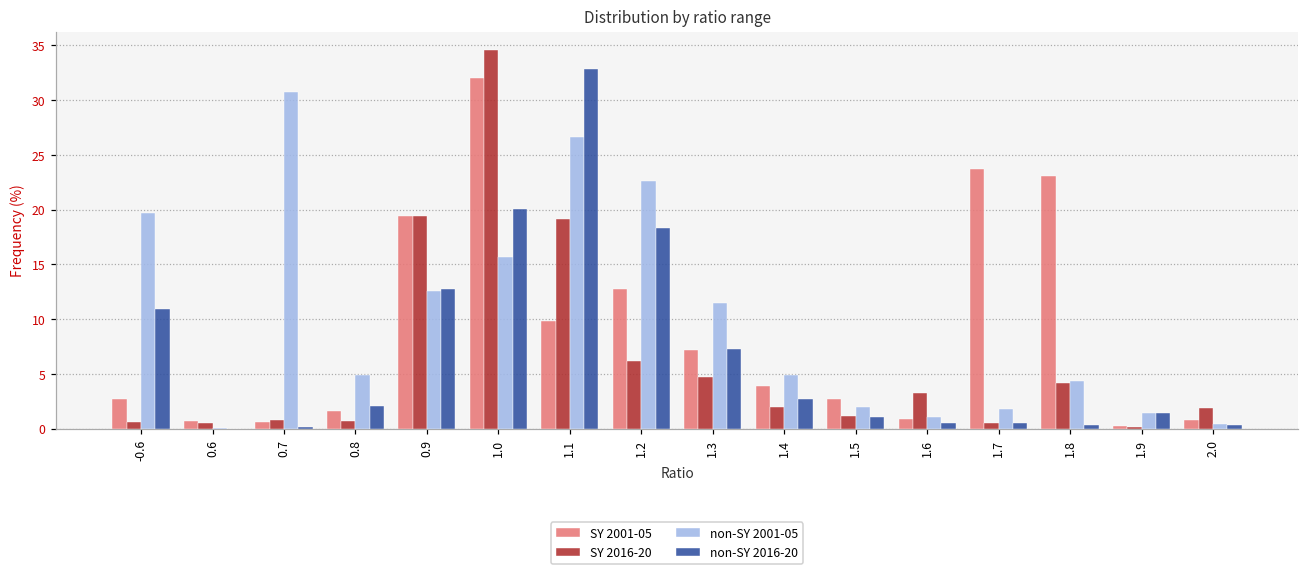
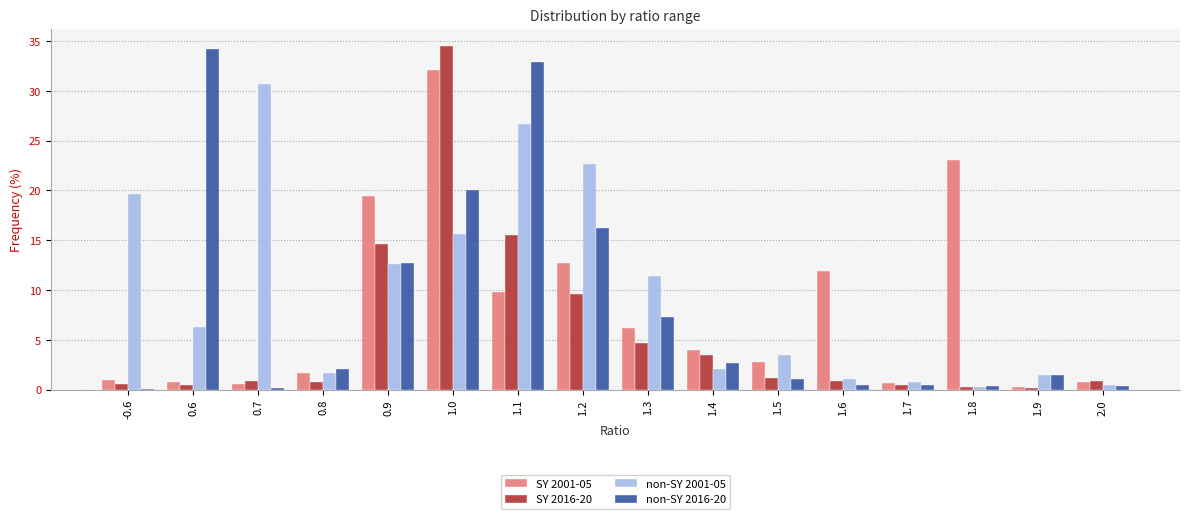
  {
    "SY 2001-05": {
-     "-0.6": 3,
+     "-0.6": 1,
      "0.6": 1,
      "0.7": 1,
      "0.8": 2,
      "0.9": 19,
      "1.0": 32,
      "1.1": 10,
      "1.2": 13,
-     "1.3": 7,
+     "1.3": 6,
      "1.4": 4,
      "1.5": 3,
-     "1.6": 1,
-     "1.7": 24,
+     "1.6": 12,
+     "1.7": 1,
      "1.8": 23,
      "1.9": 0,
      "2.0": 1
    },
    "SY 2016-20": {
      "-0.6": 1,
      "0.6": 0,
      "0.7": 1,
      "0.8": 1,
-     "0.9": 19,
+     "0.9": 15,
      "1.0": 35,
-     "1.1": 19,
-     "1.2": 6,
+     "1.1": 16,
+     "1.2": 10,
      "1.3": 5,
-     "1.4": 2,
+     "1.4": 4,
      "1.5": 1,
-     "1.6": 3,
+     "1.6": 1,
      "1.7": 0,
-     "1.8": 4,
-     "2.0": 2
+     "1.8": 0,
+     "2.0": 1
    },
    "non-SY 2001-05": {
      "-0.6": 20,
-     "0.6": 0,
+     "0.6": 6,
      "0.7": 31,
-     "0.8": 5,
+     "0.8": 2,
      "0.9": 13,
      "1.0": 16,
      "1.1": 27,
      "1.2": 23,
      "1.3": 11,
-     "1.4": 5,
-     "1.5": 2,
+     "1.4": 2,
+     "1.5": 4,
      "1.6": 1,
-     "1.7": 2,
-     "1.8": 4,
+     "1.7": 1,
+     "1.8": 0,
      "1.9": 1,
      "2.0": 0
    },
    "non-SY 2016-20": {
-     "-0.6": 11,
-     "0.6": 0,
+     "-0.6": 0,
+     "0.6": 34,
      "0.8": 2,
      "0.9": 13,
      "1.0": 20,
      "1.1": 33,
-     "1.2": 18,
+     "1.2": 16,
      "1.3": 7,
      "1.4": 3,
      "1.5": 1,
      "1.6": 1,
      "1.7": 1,
      "1.8": 0,
      "1.9": 1,
      "2.0": 0
    }
  }
